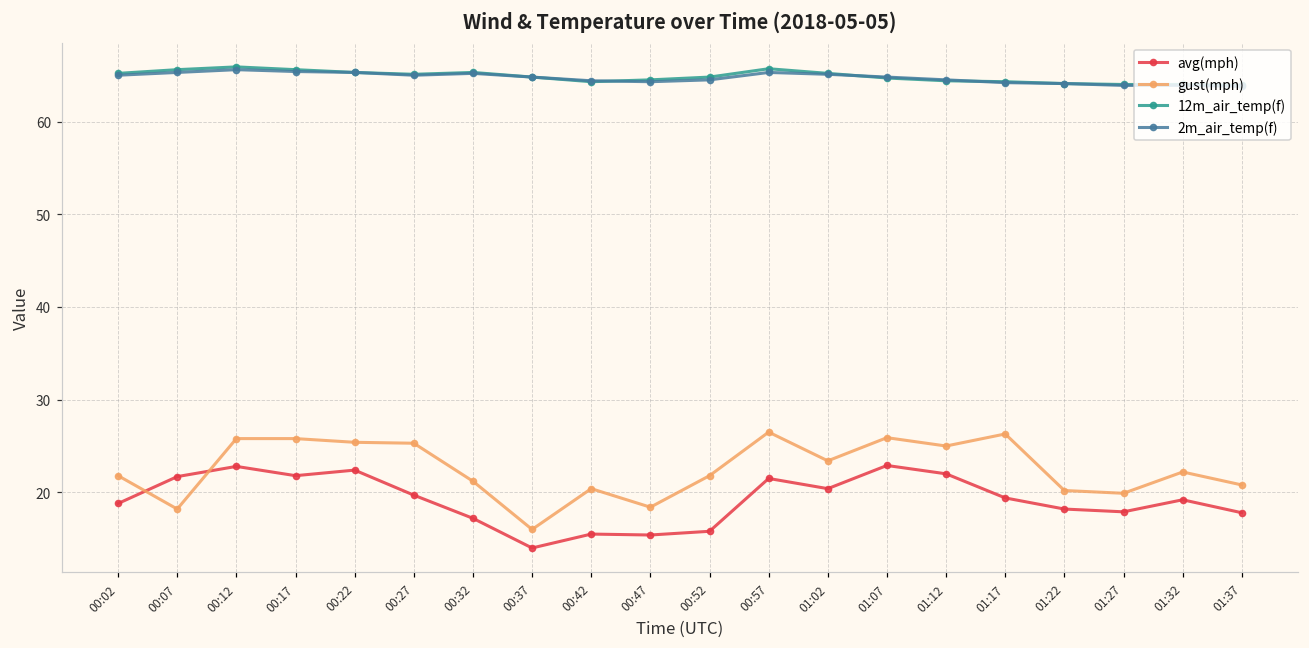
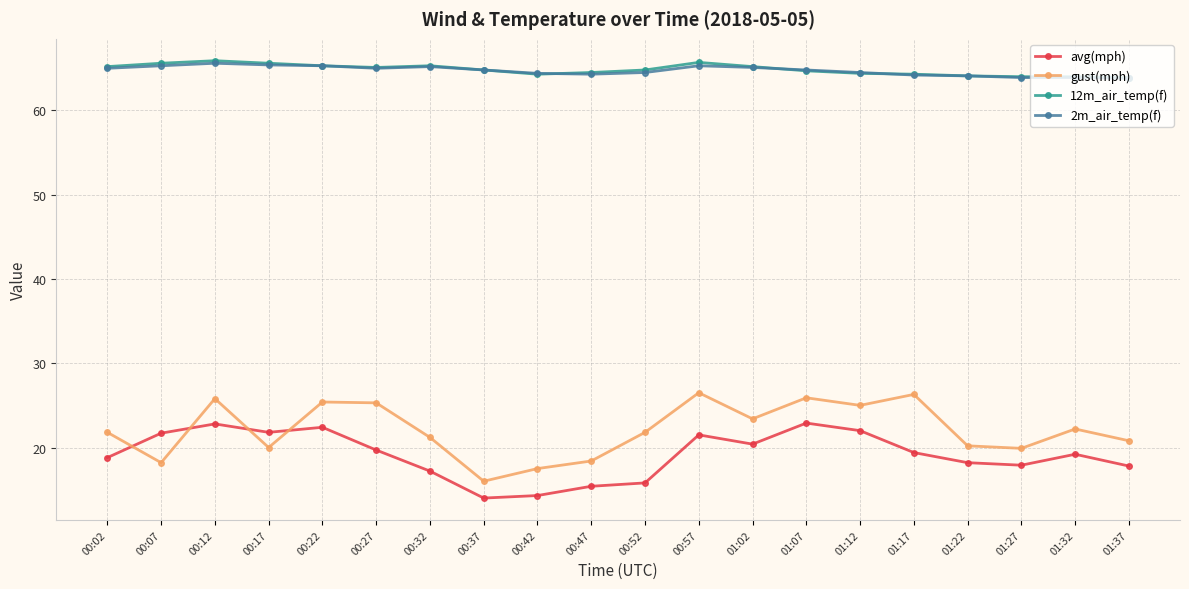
  {
    "avg(mph)": {
      "00:02": 19,
      "00:07": 22,
      "00:12": 23,
      "00:17": 22,
      "00:22": 22,
      "00:27": 20,
      "00:32": 17,
      "00:37": 14,
-     "00:42": 16,
+     "00:42": 14,
      "00:47": 15,
      "00:52": 16,
      "00:57": 22,
      "01:02": 20,
      "01:07": 23,
      "01:12": 22,
      "01:17": 19,
      "01:22": 18,
      "01:27": 18,
      "01:32": 19,
      "01:37": 18
    },
    "gust(mph)": {
      "00:02": 22,
      "00:07": 18,
      "00:12": 26,
-     "00:17": 26,
+     "00:17": 20,
      "00:22": 25,
      "00:27": 25,
      "00:32": 21,
      "00:37": 16,
-     "00:42": 20,
+     "00:42": 18,
      "00:47": 18,
      "00:52": 22,
      "00:57": 27,
      "01:02": 23,
      "01:07": 26,
      "01:12": 25,
      "01:17": 26,
      "01:22": 20,
      "01:27": 20,
      "01:32": 22,
      "01:37": 21
    }
  }
